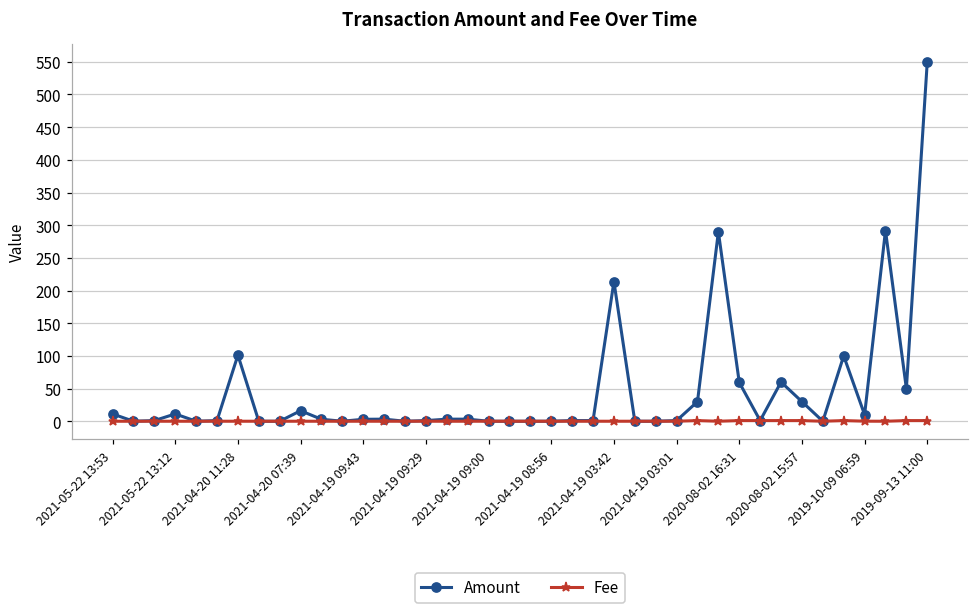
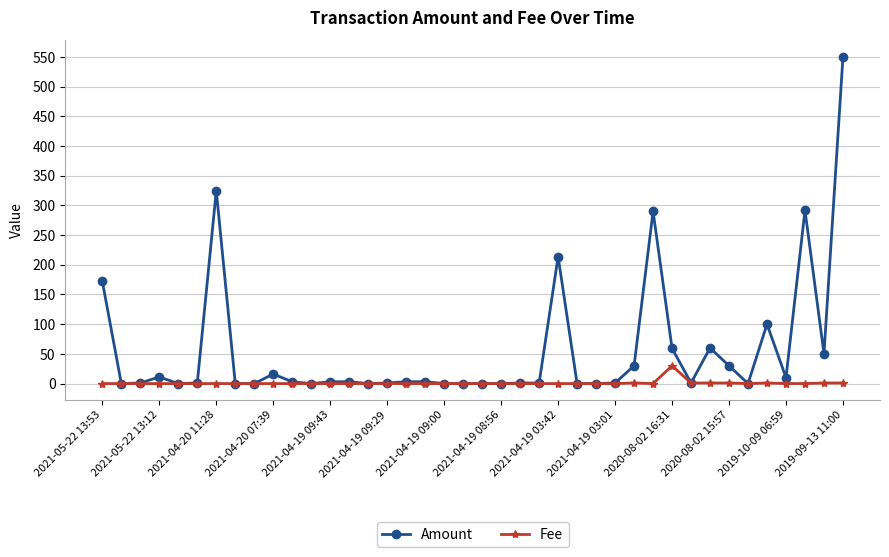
  {
    "Amount": {
-     "2021-05-22 13:53": 10,
+     "2021-05-22 13:53": 170,
      "2021-05-22 13:12": 10,
-     "2021-04-20 11:28": 100,
+     "2021-04-20 11:28": 320,
      "2021-04-20 07:39": 20,
      "2021-04-19 03:42": 210,
      "2020-08-02 16:31": 60,
      "2020-08-02 15:57": 30,
      "2019-10-09 06:59": 10,
      "2019-09-13 11:00": 550
    },
    "Fee": {
      "2021-05-22 13:53": 0,
      "2021-05-22 13:12": 0,
      "2021-04-20 11:28": 0,
      "2021-04-20 07:39": 0,
      "2021-04-19 03:42": 0,
-     "2020-08-02 16:31": 0,
+     "2020-08-02 16:31": 30,
      "2020-08-02 15:57": 0,
      "2019-10-09 06:59": 0,
      "2019-09-13 11:00": 0
    }
  }
